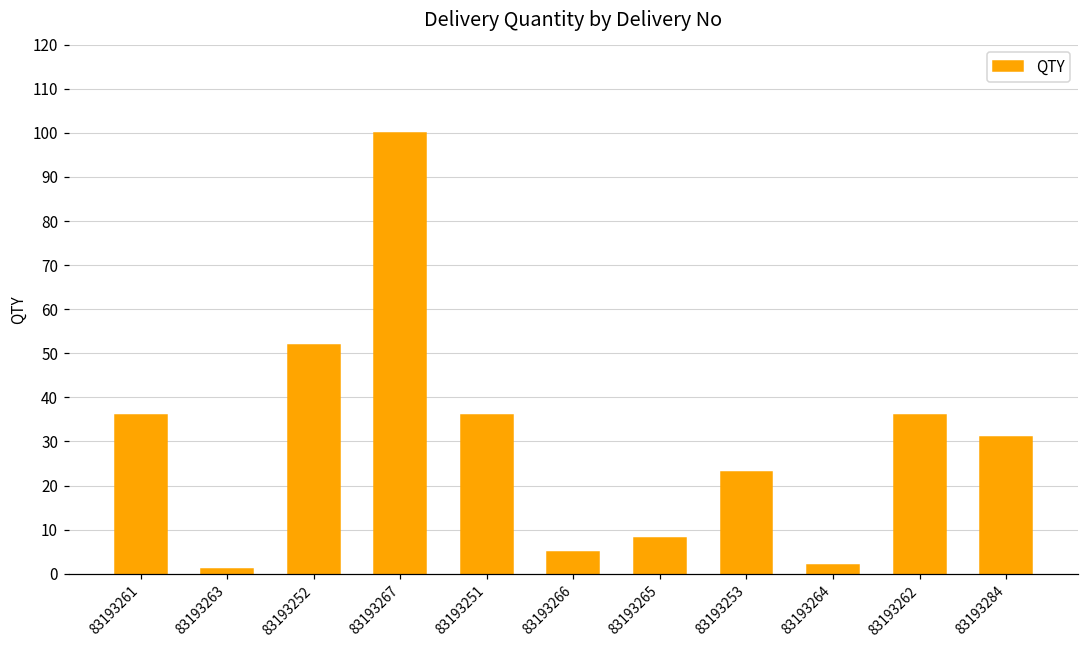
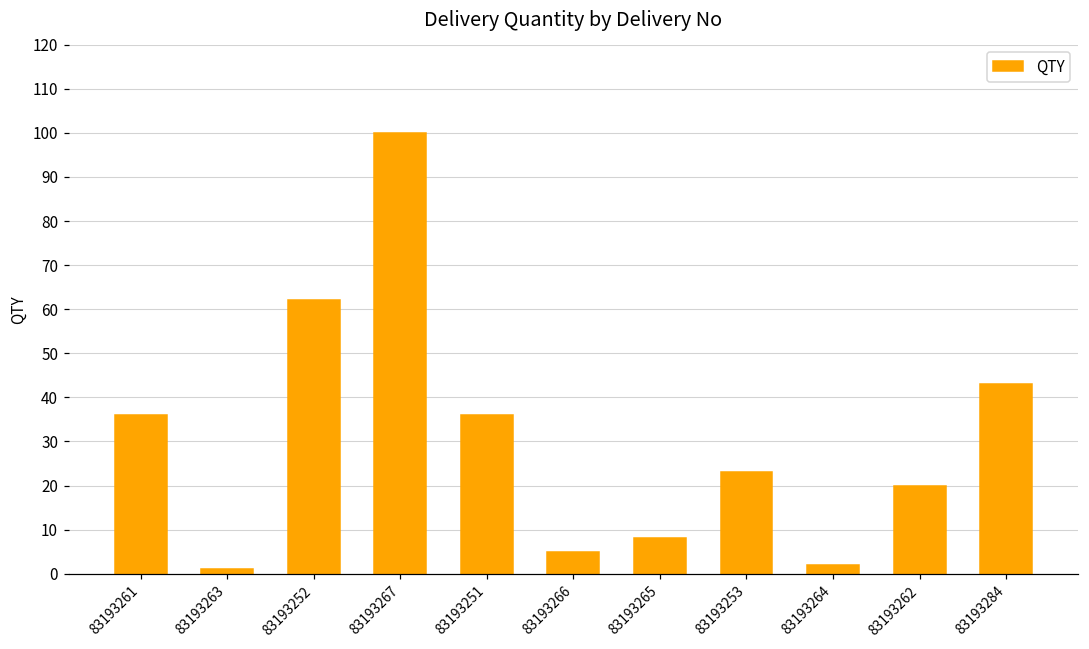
  {
    "83193261": 36,
    "83193263": 1,
-   "83193252": 52,
+   "83193252": 62,
    "83193267": 100,
    "83193251": 36,
    "83193266": 5,
    "83193265": 8,
    "83193253": 23,
    "83193264": 2,
-   "83193262": 36,
-   "83193284": 31
+   "83193262": 20,
+   "83193284": 43
  }
